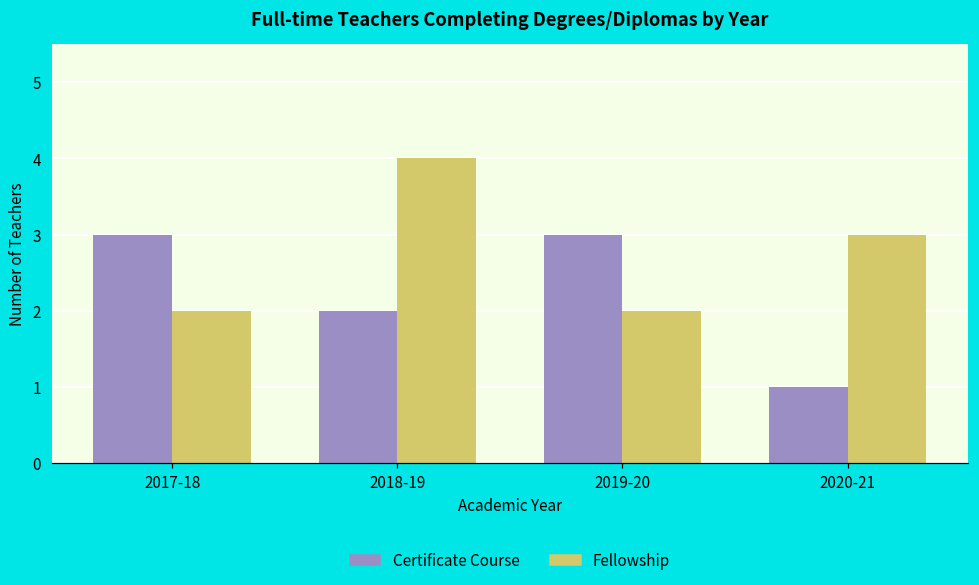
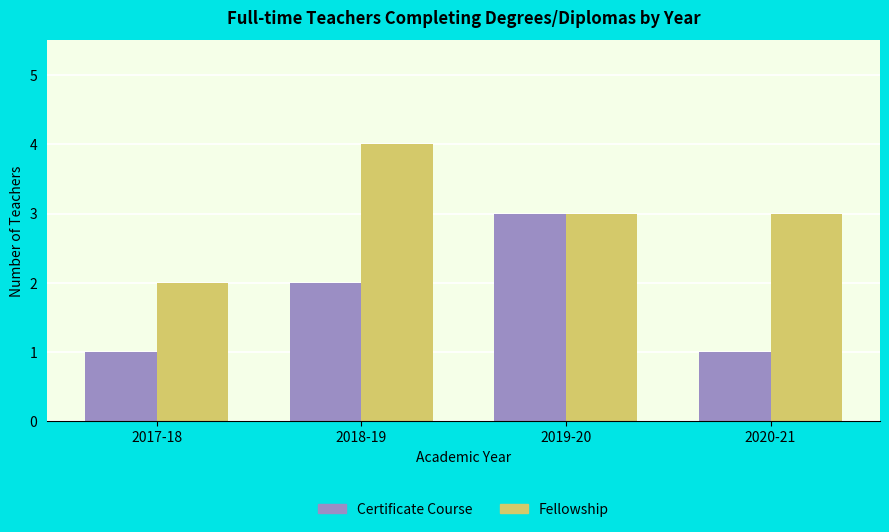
  {
    "Certificate Course": {
-     "2017-18": 3,
+     "2017-18": 1,
      "2018-19": 2,
      "2019-20": 3,
      "2020-21": 1
    },
    "Fellowship": {
      "2017-18": 2,
      "2018-19": 4,
-     "2019-20": 2,
+     "2019-20": 3,
      "2020-21": 3
    }
  }
